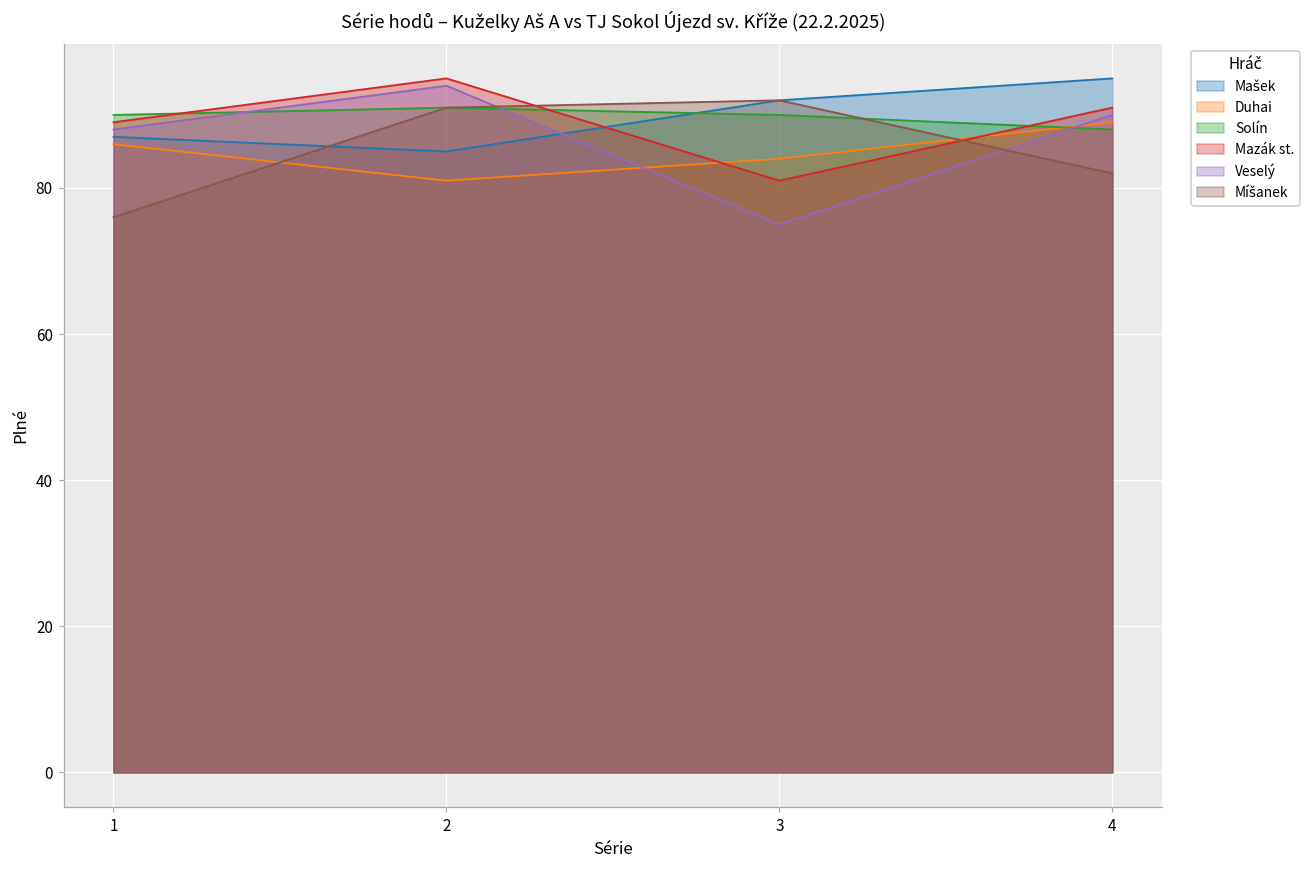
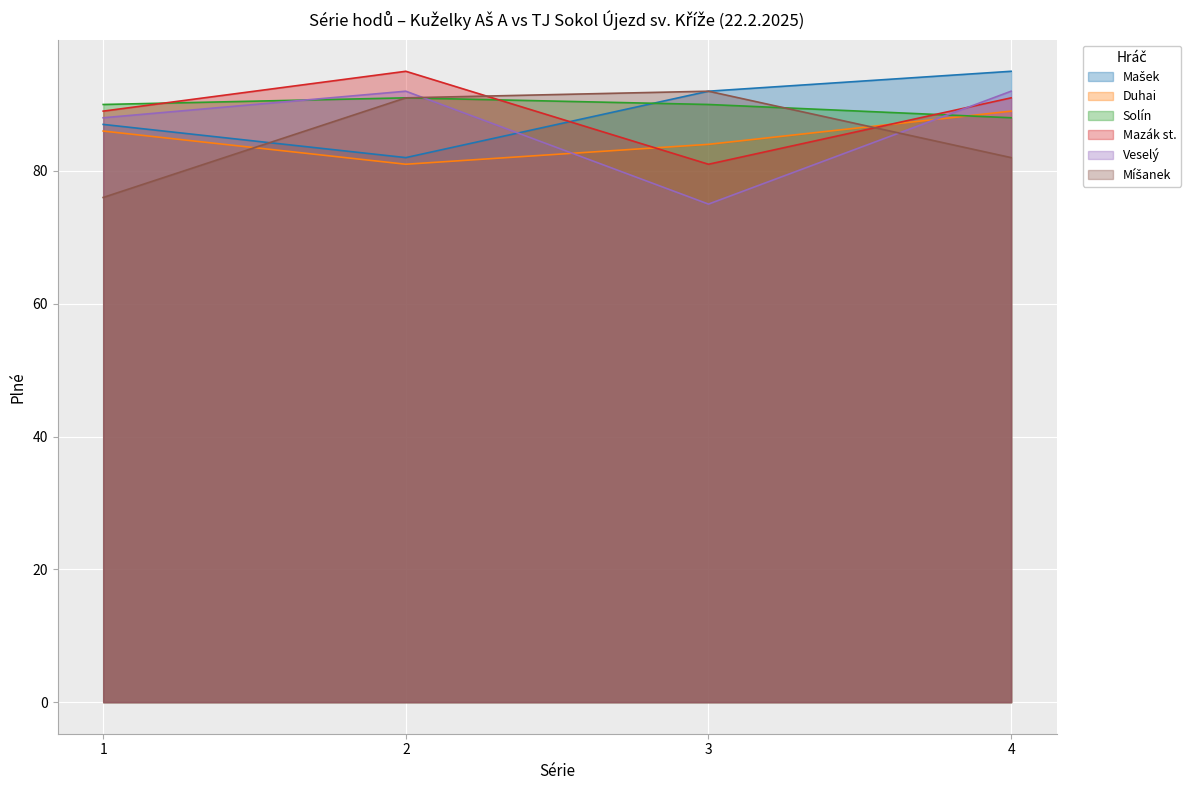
  {
    "Mašek": {
      "1": 87,
-     "2": 85,
+     "2": 82,
      "4": 95
    },
    "Solín": {
      "1": 90,
      "3": 90,
      "4": 88
    },
    "Veselý": {
      "1": 88,
-     "2": 94,
+     "2": 92,
      "3": 75,
-     "4": 90
+     "4": 92
    }
  }
